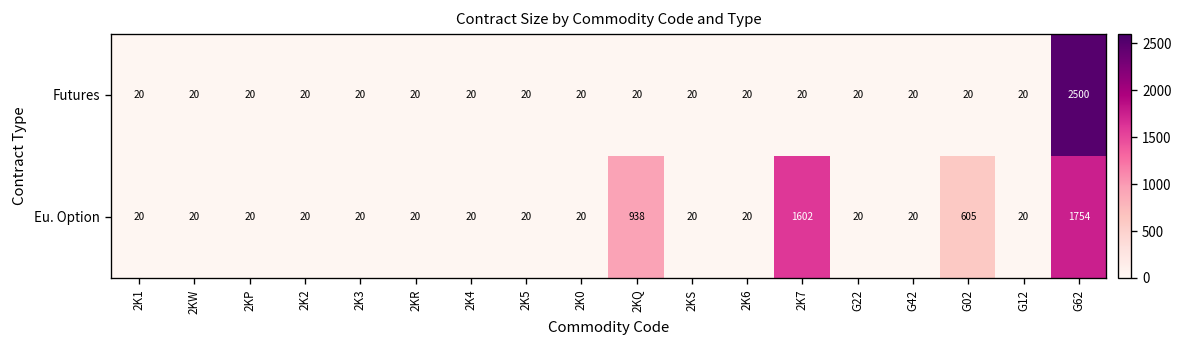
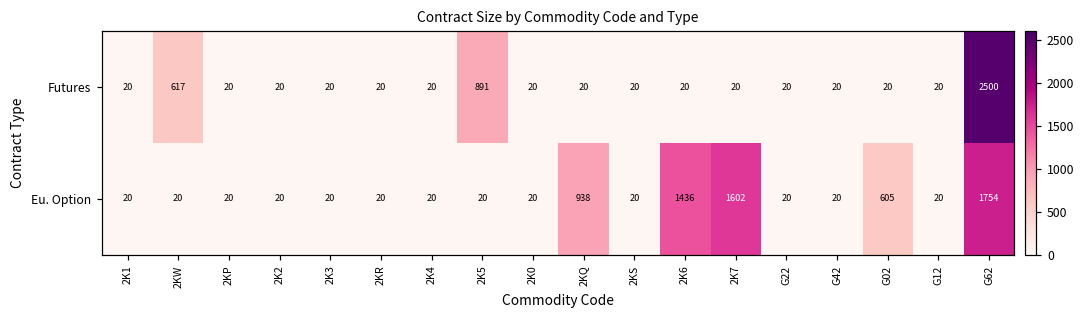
  {
    "Futures": {
      "2K1": 20,
-     "2KW": 20,
+     "2KW": 617,
      "2KP": 20,
      "2K2": 20,
      "2K3": 20,
      "2KR": 20,
      "2K4": 20,
-     "2K5": 20,
+     "2K5": 891,
      "2K0": 20,
      "2KQ": 20,
      "2KS": 20,
      "2K6": 20,
      "2K7": 20,
      "G22": 20,
      "G42": 20,
      "G02": 20,
      "G12": 20,
      "G62": 2500
    },
    "Eu. Option": {
      "2K1": 20,
      "2KW": 20,
      "2KP": 20,
      "2K2": 20,
      "2K3": 20,
      "2KR": 20,
      "2K4": 20,
      "2K5": 20,
      "2K0": 20,
      "2KQ": 938,
      "2KS": 20,
-     "2K6": 20,
+     "2K6": 1436,
      "2K7": 1602,
      "G22": 20,
      "G42": 20,
      "G02": 605,
      "G12": 20,
      "G62": 1754
    }
  }
